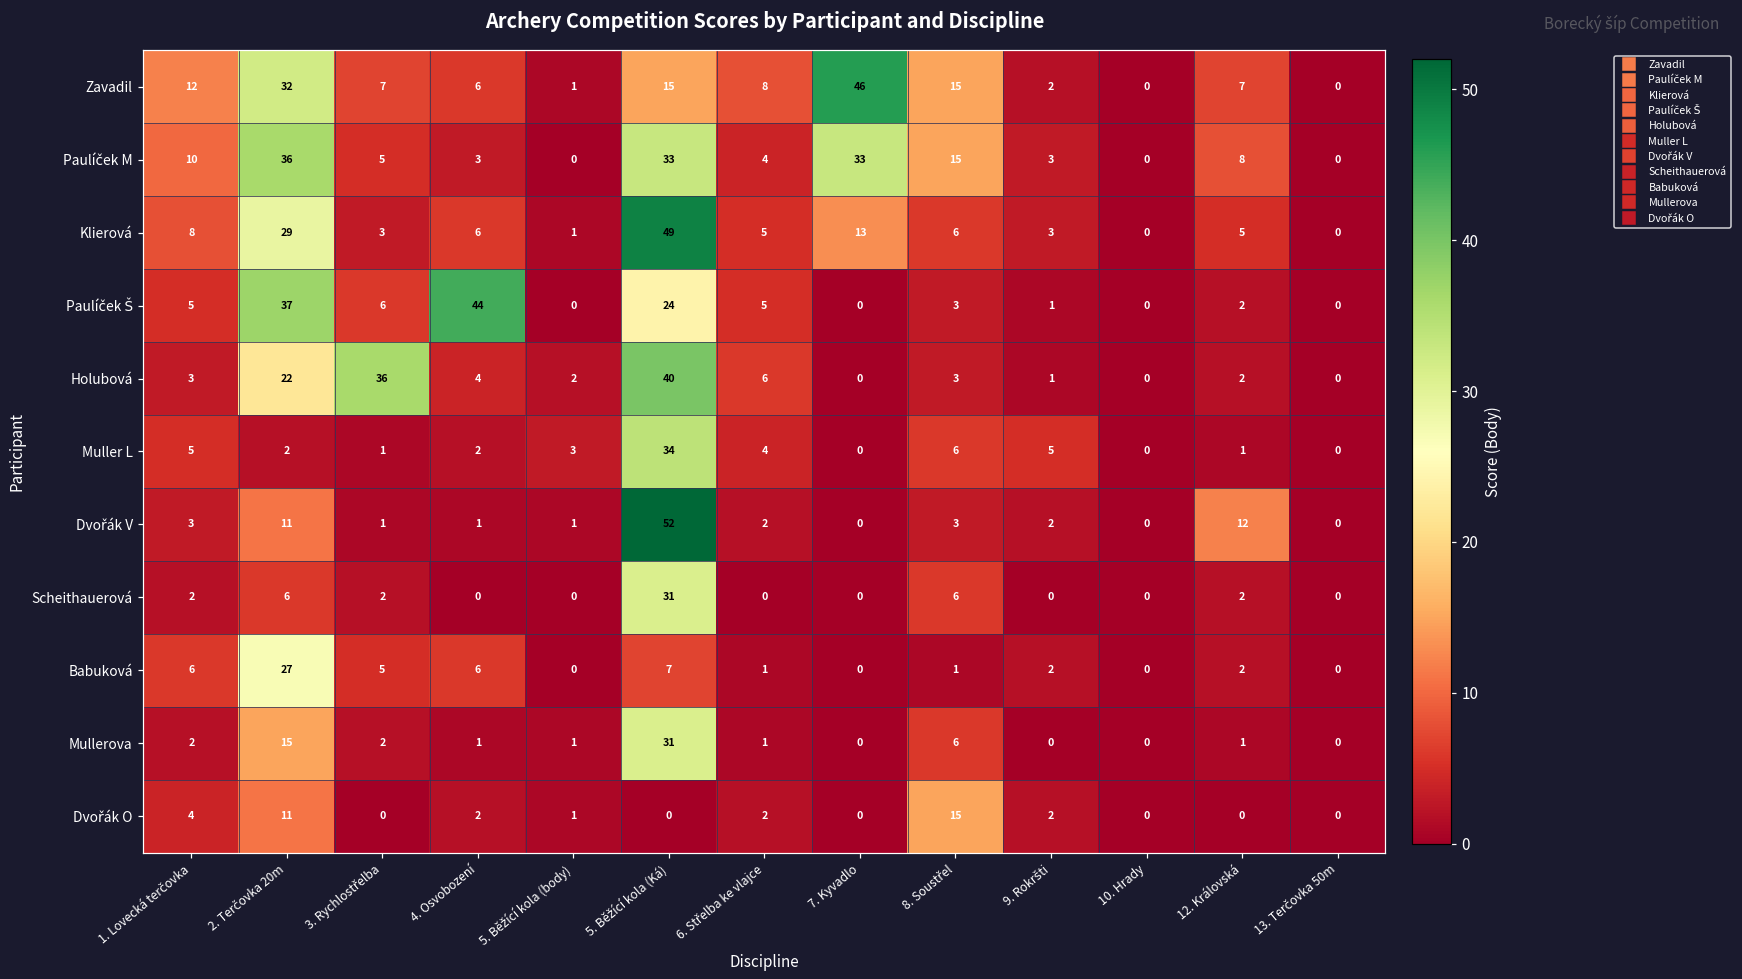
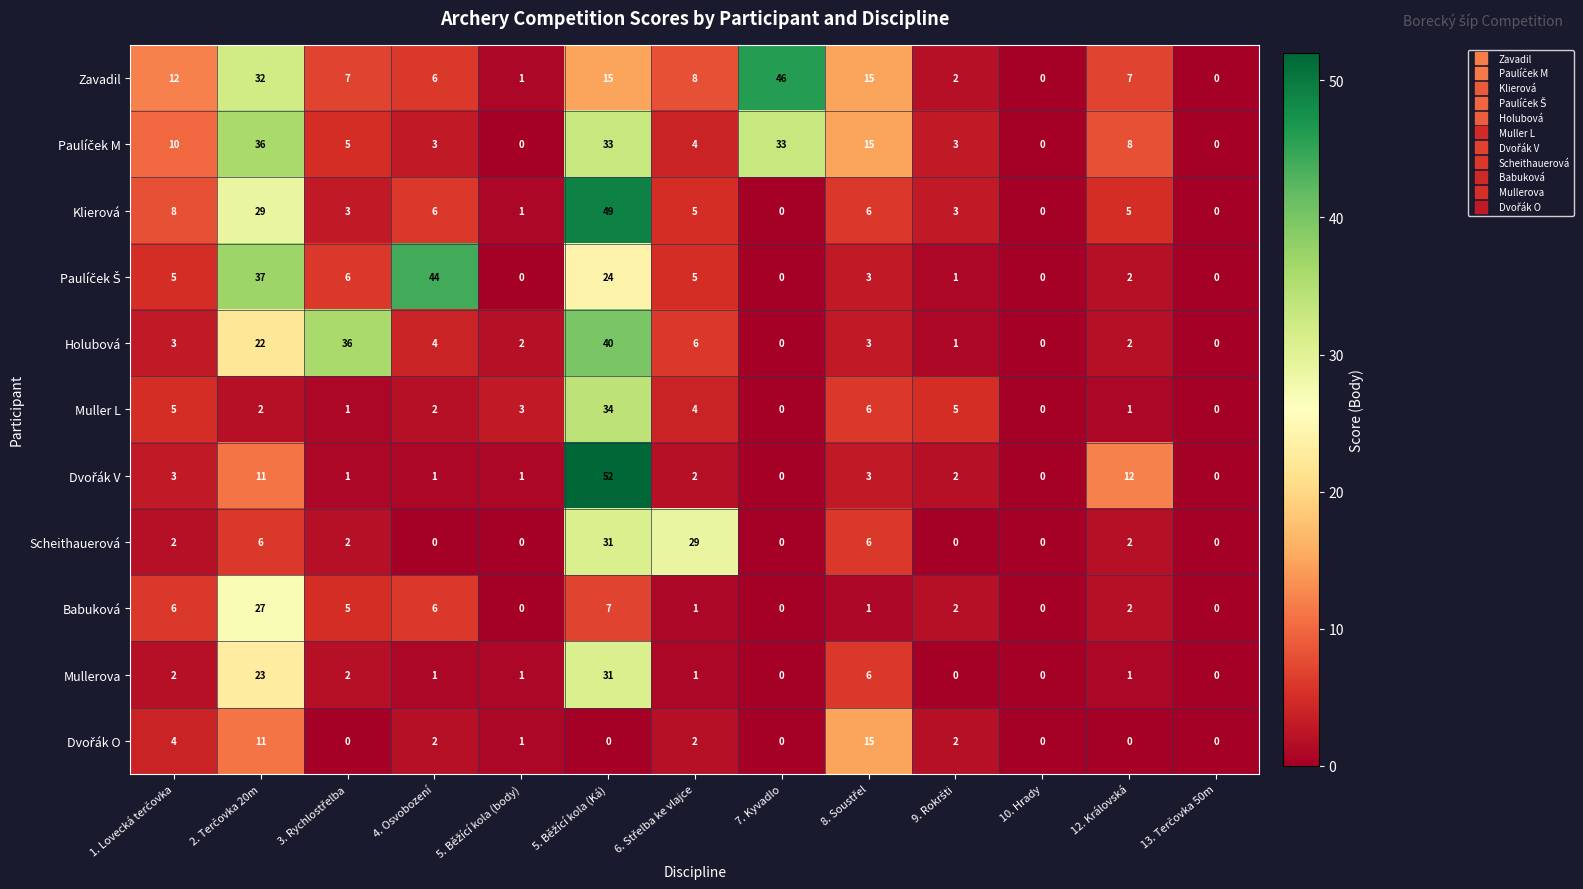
  {
    "Zavadil": {
      "1. Lovecká terčovka": 12,
      "2. Terčovka 20m": 32,
      "3. Rychlostřelba": 7,
      "4. Osvobození": 6,
      "5. Běžící kola (body)": 1,
      "5. Běžící kola (Ká)": 15,
      "6. Střelba ke vlajce": 8,
      "7. Kyvadlo": 46,
      "8. Soustřel": 15,
      "9. Rokršti": 2,
      "10. Hrady": 0,
      "12. Královská": 7,
      "13. Terčovka 50m": 0
    },
    "Paulíček M": {
      "1. Lovecká terčovka": 10,
      "2. Terčovka 20m": 36,
      "3. Rychlostřelba": 5,
      "4. Osvobození": 3,
      "5. Běžící kola (body)": 0,
      "5. Běžící kola (Ká)": 33,
      "6. Střelba ke vlajce": 4,
      "7. Kyvadlo": 33,
      "8. Soustřel": 15,
      "9. Rokršti": 3,
      "10. Hrady": 0,
      "12. Královská": 8,
      "13. Terčovka 50m": 0
    },
    "Klierová": {
      "1. Lovecká terčovka": 8,
      "2. Terčovka 20m": 29,
      "3. Rychlostřelba": 3,
      "4. Osvobození": 6,
      "5. Běžící kola (body)": 1,
      "5. Běžící kola (Ká)": 49,
      "6. Střelba ke vlajce": 5,
-     "7. Kyvadlo": 13,
+     "7. Kyvadlo": 0,
      "8. Soustřel": 6,
      "9. Rokršti": 3,
      "10. Hrady": 0,
      "12. Královská": 5,
      "13. Terčovka 50m": 0
    },
    "Paulíček Š": {
      "1. Lovecká terčovka": 5,
      "2. Terčovka 20m": 37,
      "3. Rychlostřelba": 6,
      "4. Osvobození": 44,
      "5. Běžící kola (body)": 0,
      "5. Běžící kola (Ká)": 24,
      "6. Střelba ke vlajce": 5,
      "7. Kyvadlo": 0,
      "8. Soustřel": 3,
      "9. Rokršti": 1,
      "10. Hrady": 0,
      "12. Královská": 2,
      "13. Terčovka 50m": 0
    },
    "Holubová": {
      "1. Lovecká terčovka": 3,
      "2. Terčovka 20m": 22,
      "3. Rychlostřelba": 36,
      "4. Osvobození": 4,
      "5. Běžící kola (body)": 2,
      "5. Běžící kola (Ká)": 40,
      "6. Střelba ke vlajce": 6,
      "7. Kyvadlo": 0,
      "8. Soustřel": 3,
      "9. Rokršti": 1,
      "10. Hrady": 0,
      "12. Královská": 2,
      "13. Terčovka 50m": 0
    },
    "Muller L": {
      "1. Lovecká terčovka": 5,
      "2. Terčovka 20m": 2,
      "3. Rychlostřelba": 1,
      "4. Osvobození": 2,
      "5. Běžící kola (body)": 3,
      "5. Běžící kola (Ká)": 34,
      "6. Střelba ke vlajce": 4,
      "7. Kyvadlo": 0,
      "8. Soustřel": 6,
      "9. Rokršti": 5,
      "10. Hrady": 0,
      "12. Královská": 1,
      "13. Terčovka 50m": 0
    },
    "Dvořák V": {
      "1. Lovecká terčovka": 3,
      "2. Terčovka 20m": 11,
      "3. Rychlostřelba": 1,
      "4. Osvobození": 1,
      "5. Běžící kola (body)": 1,
      "5. Běžící kola (Ká)": 52,
      "6. Střelba ke vlajce": 2,
      "7. Kyvadlo": 0,
      "8. Soustřel": 3,
      "9. Rokršti": 2,
      "10. Hrady": 0,
      "12. Královská": 12,
      "13. Terčovka 50m": 0
    },
    "Scheithauerová": {
      "1. Lovecká terčovka": 2,
      "2. Terčovka 20m": 6,
      "3. Rychlostřelba": 2,
      "4. Osvobození": 0,
      "5. Běžící kola (body)": 0,
      "5. Běžící kola (Ká)": 31,
-     "6. Střelba ke vlajce": 0,
+     "6. Střelba ke vlajce": 29,
      "7. Kyvadlo": 0,
      "8. Soustřel": 6,
      "9. Rokršti": 0,
      "10. Hrady": 0,
      "12. Královská": 2,
      "13. Terčovka 50m": 0
    },
    "Babuková": {
      "1. Lovecká terčovka": 6,
      "2. Terčovka 20m": 27,
      "3. Rychlostřelba": 5,
      "4. Osvobození": 6,
      "5. Běžící kola (body)": 0,
      "5. Běžící kola (Ká)": 7,
      "6. Střelba ke vlajce": 1,
      "7. Kyvadlo": 0,
      "8. Soustřel": 1,
      "9. Rokršti": 2,
      "10. Hrady": 0,
      "12. Královská": 2,
      "13. Terčovka 50m": 0
    },
    "Mullerova": {
      "1. Lovecká terčovka": 2,
-     "2. Terčovka 20m": 15,
+     "2. Terčovka 20m": 23,
      "3. Rychlostřelba": 2,
      "4. Osvobození": 1,
      "5. Běžící kola (body)": 1,
      "5. Běžící kola (Ká)": 31,
      "6. Střelba ke vlajce": 1,
      "7. Kyvadlo": 0,
      "8. Soustřel": 6,
      "9. Rokršti": 0,
      "10. Hrady": 0,
      "12. Královská": 1,
      "13. Terčovka 50m": 0
    },
    "Dvořák O": {
      "1. Lovecká terčovka": 4,
      "2. Terčovka 20m": 11,
      "3. Rychlostřelba": 0,
      "4. Osvobození": 2,
      "5. Běžící kola (body)": 1,
      "5. Běžící kola (Ká)": 0,
      "6. Střelba ke vlajce": 2,
      "7. Kyvadlo": 0,
      "8. Soustřel": 15,
      "9. Rokršti": 2,
      "10. Hrady": 0,
      "12. Královská": 0,
      "13. Terčovka 50m": 0
    }
  }
